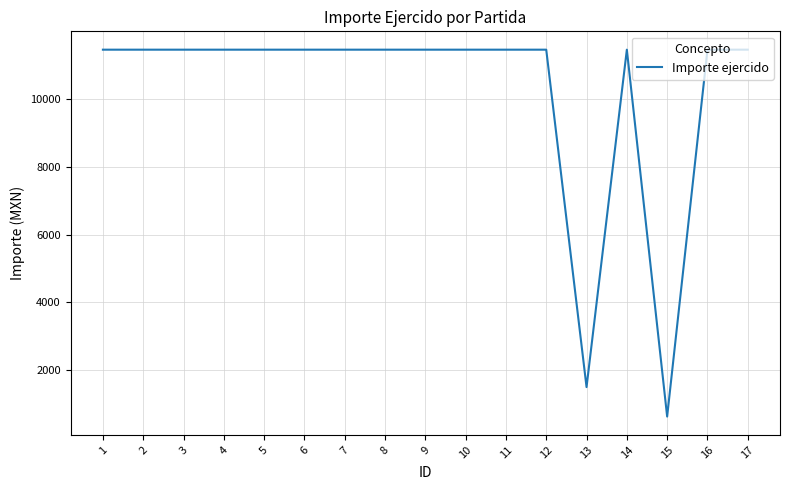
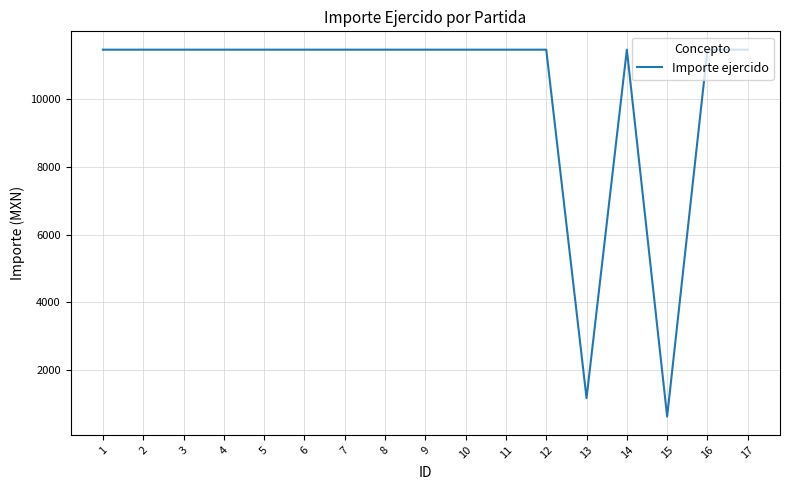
  {
    "1": 11500,
    "2": 11500,
    "3": 11500,
    "4": 11500,
    "5": 11500,
    "6": 11500,
    "7": 11500,
    "8": 11500,
    "9": 11500,
    "10": 11500,
    "11": 11500,
    "12": 11500,
-   "13": 1500,
+   "13": 1200,
    "14": 11500,
    "15": 600
  }
